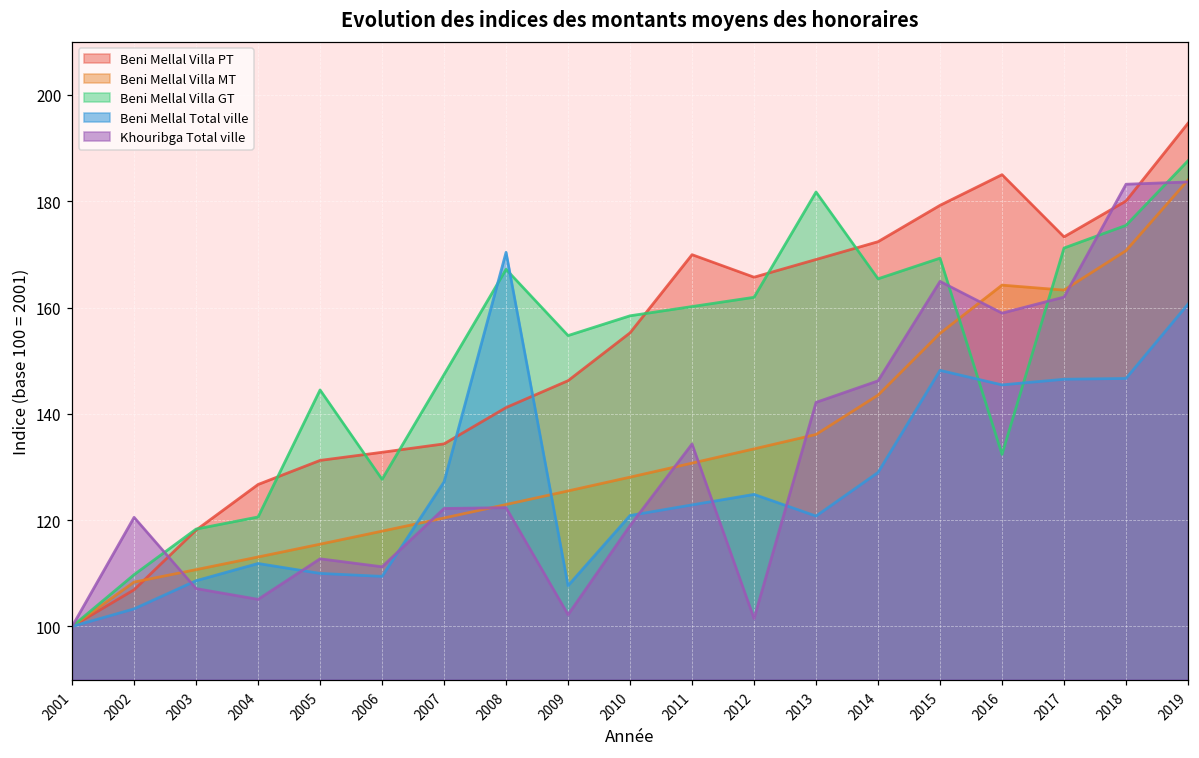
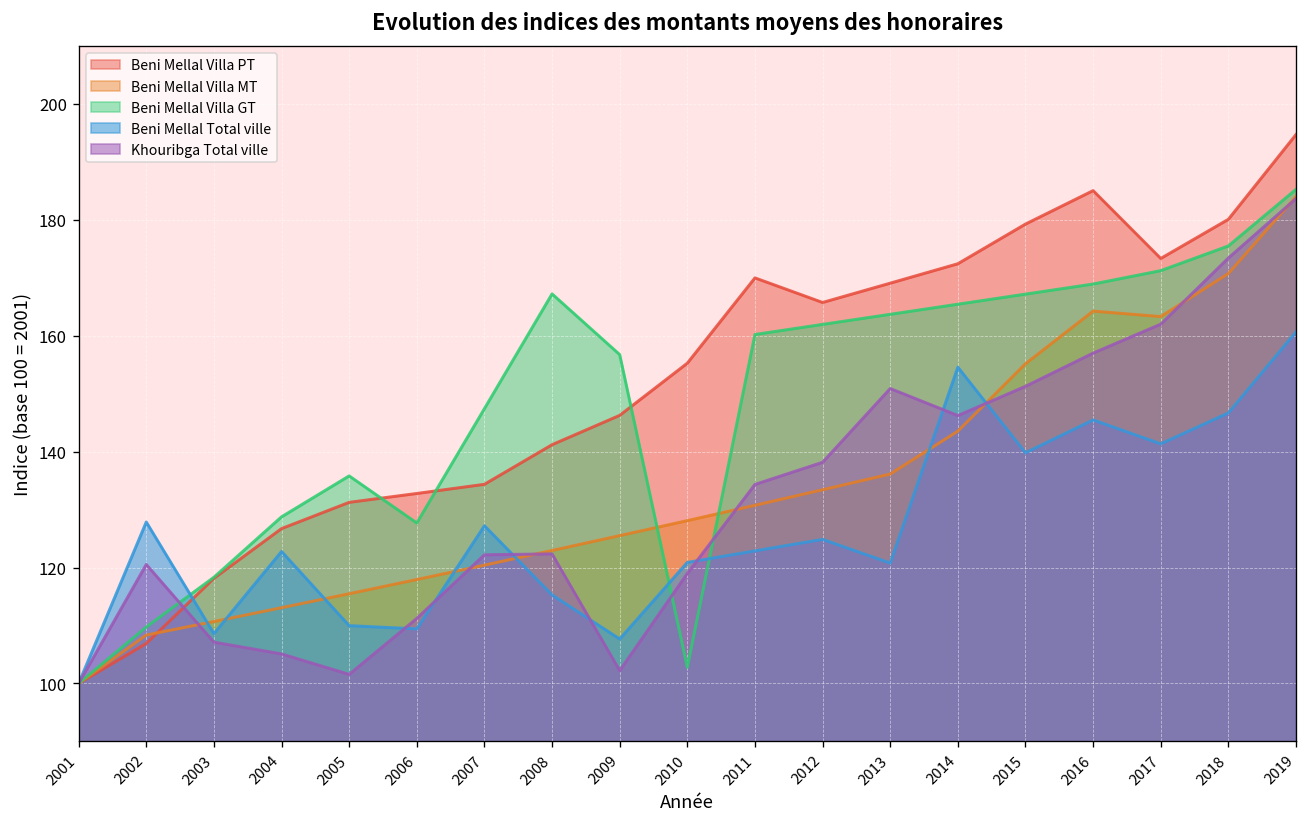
  {
    "Beni Mellal Villa GT": {
      "2002": 110,
-     "2004": 121,
-     "2005": 145,
+     "2004": 129,
+     "2005": 136,
      "2006": 128,
      "2007": 147,
      "2008": 167,
-     "2009": 155,
-     "2010": 158,
+     "2009": 157,
+     "2010": 103,
      "2011": 160,
      "2012": 162,
-     "2013": 182,
+     "2013": 164,
      "2014": 165,
-     "2015": 169,
-     "2016": 132,
+     "2015": 167,
+     "2016": 169,
      "2017": 171,
      "2018": 175,
-     "2019": 188
+     "2019": 185
    },
    "Beni Mellal Total ville": {
-     "2002": 103,
+     "2002": 128,
      "2003": 109,
-     "2004": 112,
+     "2004": 123,
      "2005": 110,
      "2006": 109,
      "2007": 127,
-     "2008": 170,
+     "2008": 115,
      "2009": 108,
      "2010": 121,
      "2011": 123,
      "2012": 125,
      "2013": 121,
-     "2014": 129,
-     "2015": 148,
+     "2014": 155,
+     "2015": 140,
      "2016": 145,
-     "2017": 147,
+     "2017": 141,
      "2018": 147,
      "2019": 161
    },
    "Khouribga Total ville": {
      "2002": 121,
      "2003": 107,
      "2004": 105,
-     "2005": 113,
+     "2005": 102,
      "2006": 111,
      "2007": 122,
      "2008": 122,
      "2009": 102,
      "2010": 119,
      "2011": 134,
-     "2012": 101,
-     "2013": 142,
+     "2012": 138,
+     "2013": 151,
      "2014": 146,
-     "2015": 165,
-     "2016": 159,
+     "2015": 151,
+     "2016": 157,
      "2017": 162,
-     "2018": 183
+     "2018": 173
    }
  }
